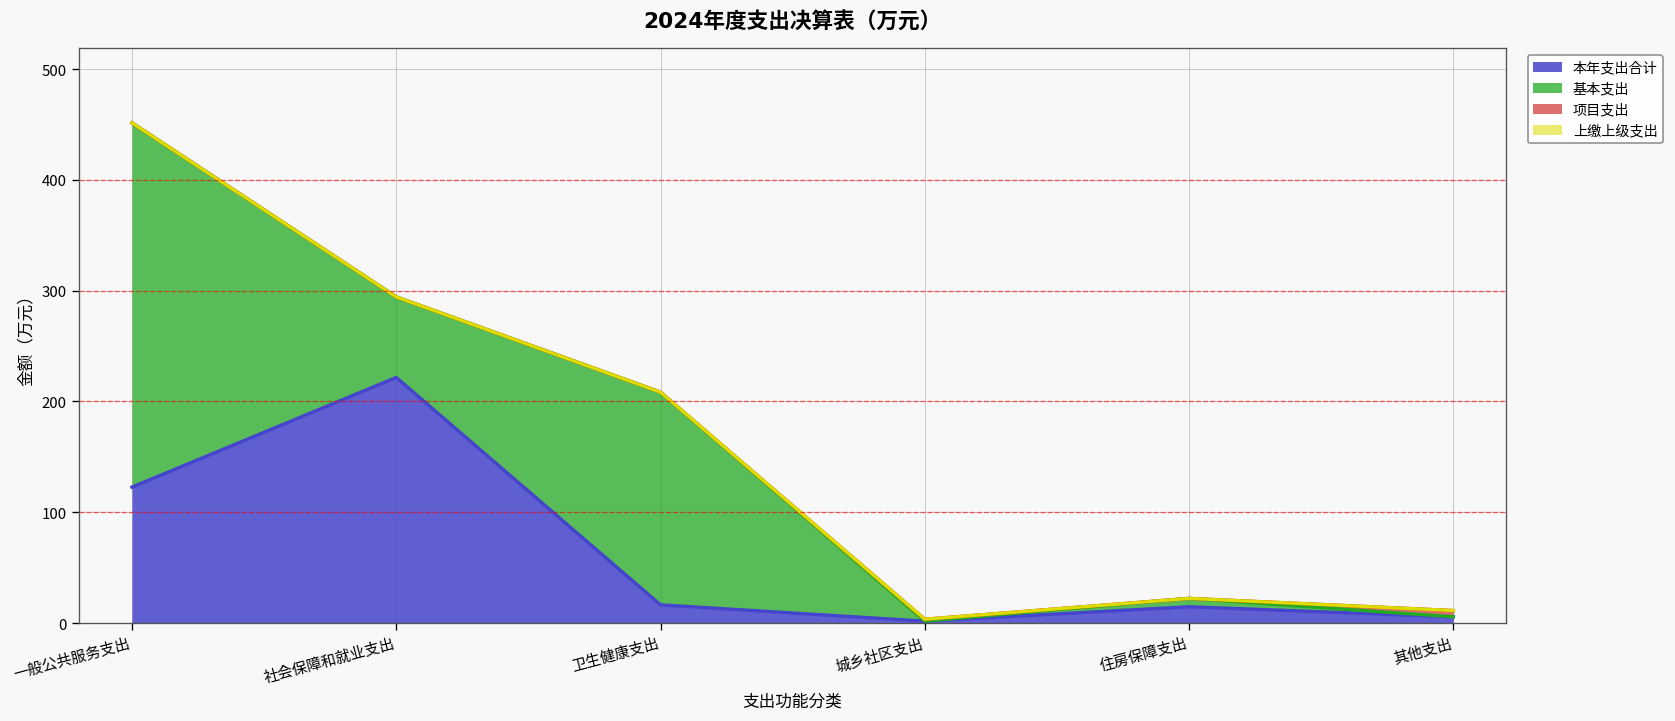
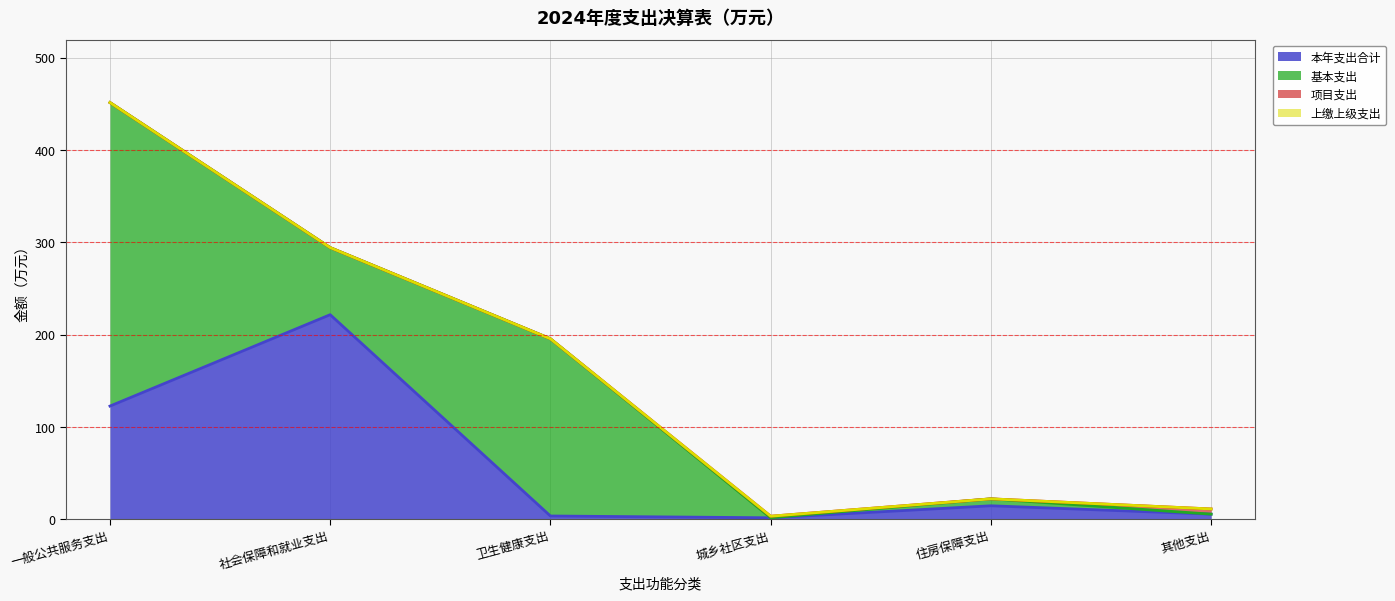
  {
    "本年支出合计": {
      "一般公共服务支出": 120,
      "社会保障和就业支出": 220,
-     "卫生健康支出": 20,
+     "卫生健康支出": 0,
      "住房保障支出": 10
    }
  }
